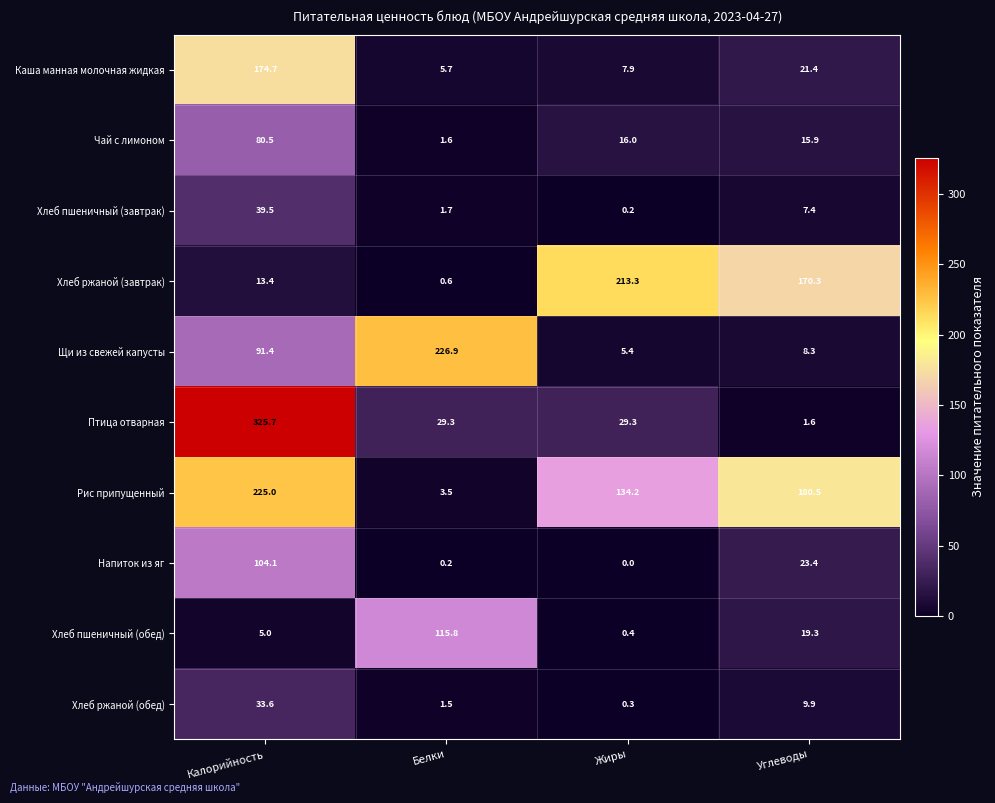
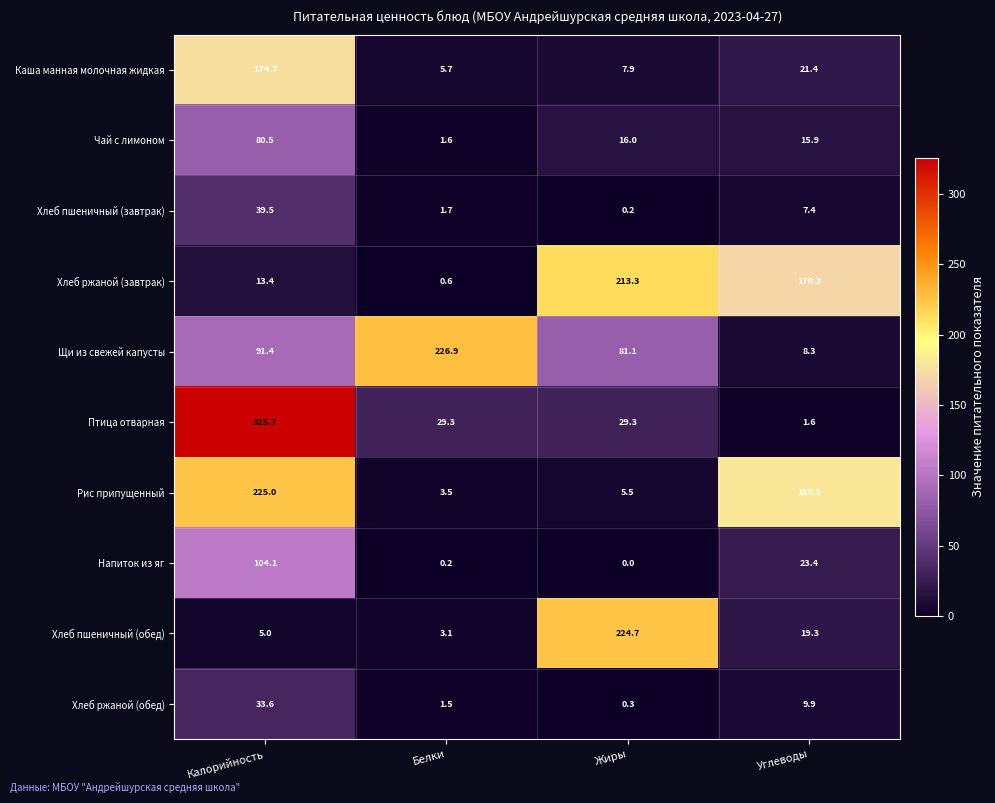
  {
    "Каша манная молочная жидкая": {
      "Калорийность": 174.7,
      "Белки": 5.7,
      "Жиры": 7.9,
      "Углеводы": 21.4
    },
    "Чай с лимоном": {
      "Калорийность": 80.5,
      "Белки": 1.6,
      "Жиры": 16.0,
      "Углеводы": 15.9
    },
    "Хлеб пшеничный (завтрак)": {
      "Калорийность": 39.5,
      "Белки": 1.7,
      "Жиры": 0.2,
      "Углеводы": 7.4
    },
    "Хлеб ржаной (завтрак)": {
      "Калорийность": 13.4,
      "Белки": 0.6,
      "Жиры": 213.3,
      "Углеводы": 170.3
    },
    "Щи из свежей капусты": {
      "Калорийность": 91.4,
      "Белки": 226.9,
-     "Жиры": 5.4,
+     "Жиры": 81.1,
      "Углеводы": 8.3
    },
    "Птица отварная": {
      "Калорийность": 325.7,
      "Белки": 29.3,
      "Жиры": 29.3,
      "Углеводы": 1.6
    },
    "Рис припущенный": {
      "Калорийность": 225.0,
      "Белки": 3.5,
-     "Жиры": 134.2,
+     "Жиры": 5.5,
      "Углеводы": 180.5
    },
    "Напиток из яг": {
      "Калорийность": 104.1,
      "Белки": 0.2,
      "Жиры": 0.0,
      "Углеводы": 23.4
    },
    "Хлеб пшеничный (обед)": {
      "Калорийность": 5.0,
-     "Белки": 115.8,
-     "Жиры": 0.4,
+     "Белки": 3.1,
+     "Жиры": 224.7,
      "Углеводы": 19.3
    },
    "Хлеб ржаной (обед)": {
      "Калорийность": 33.6,
      "Белки": 1.5,
      "Жиры": 0.3,
      "Углеводы": 9.9
    }
  }
